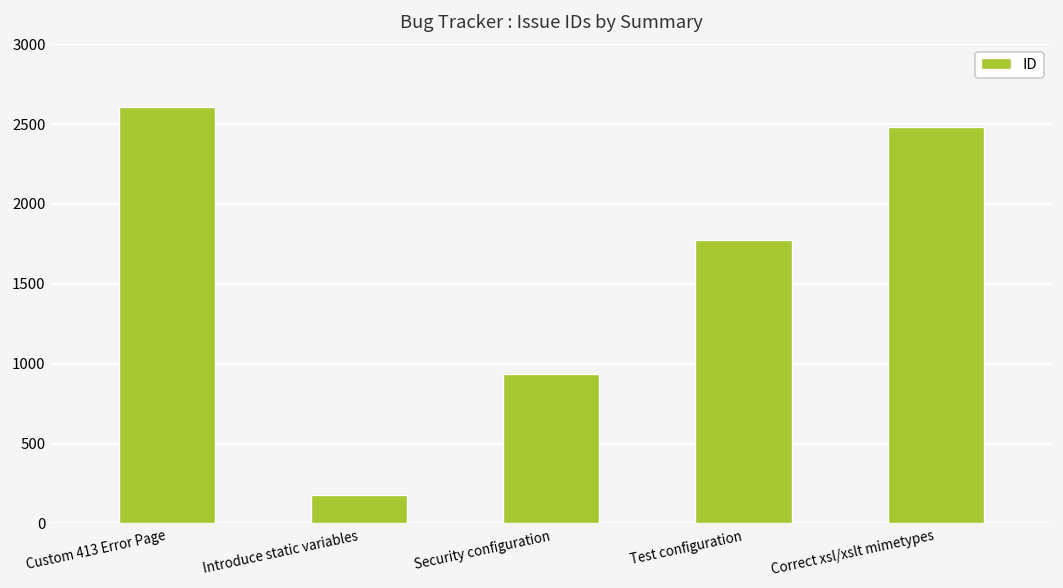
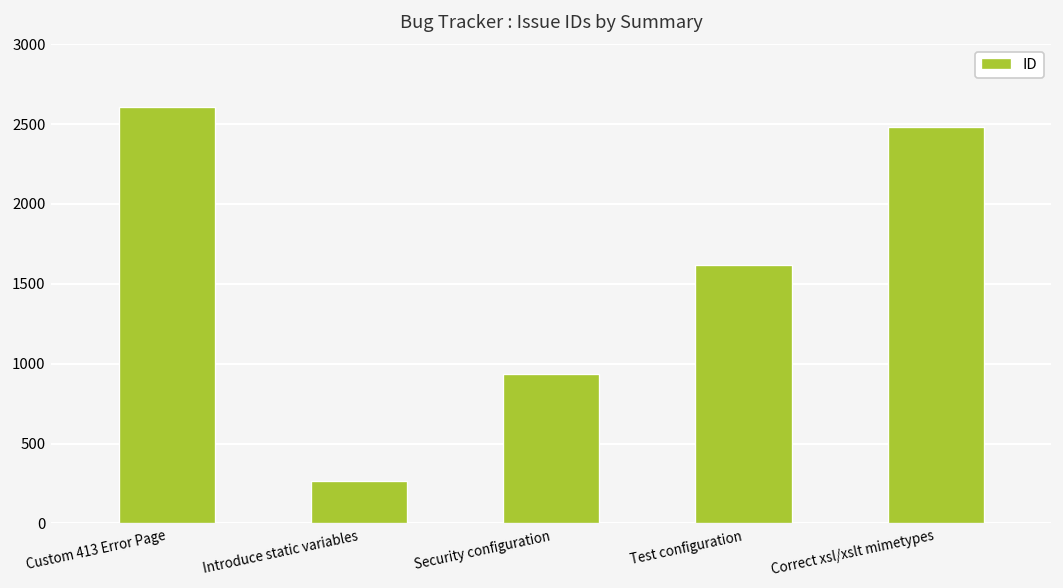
  {
    "Custom 413 Error Page": 2610,
-   "Introduce static variables": 180,
+   "Introduce static variables": 270,
    "Security configuration": 940,
-   "Test configuration": 1780,
+   "Test configuration": 1620,
    "Correct xsl/xslt mimetypes": 2480
  }
